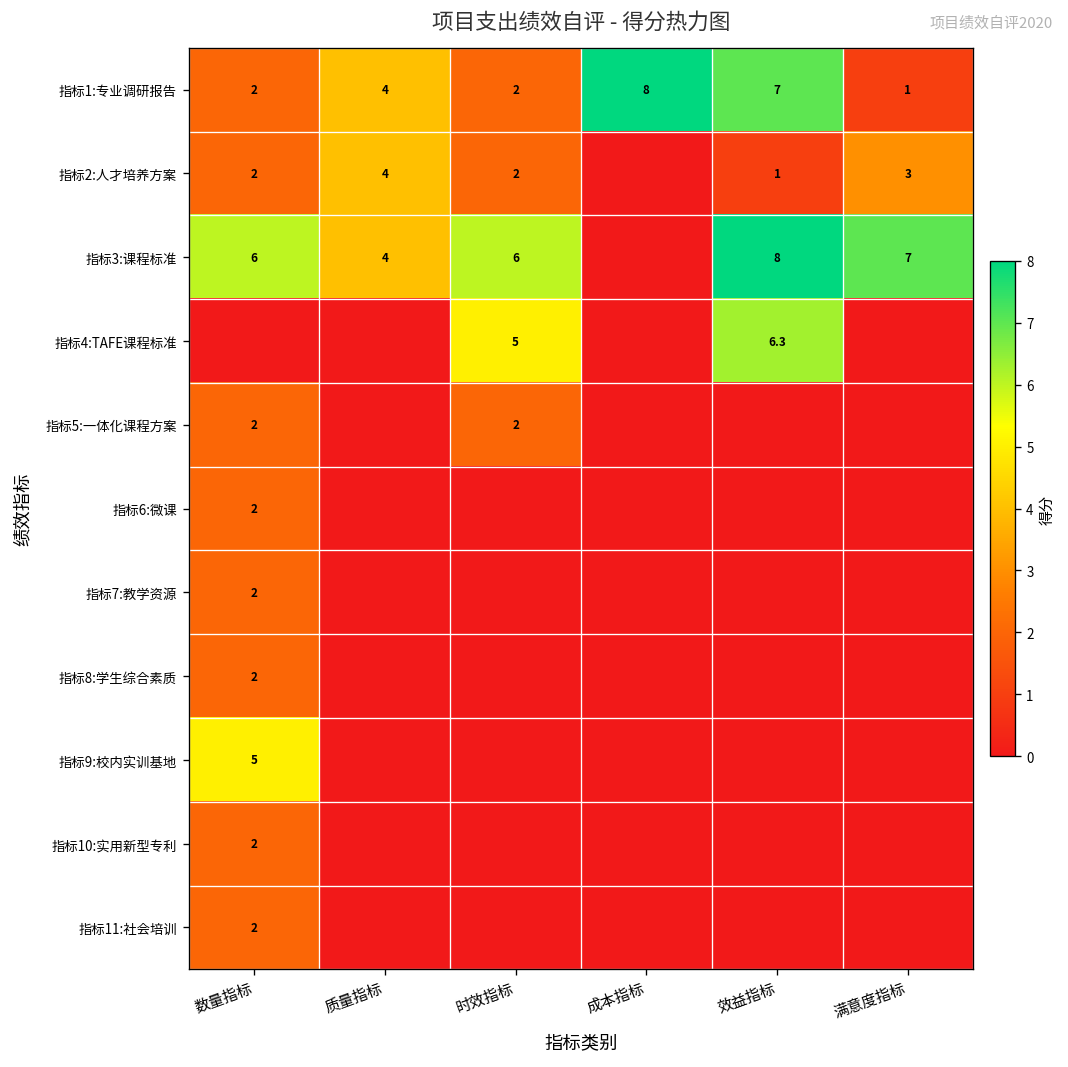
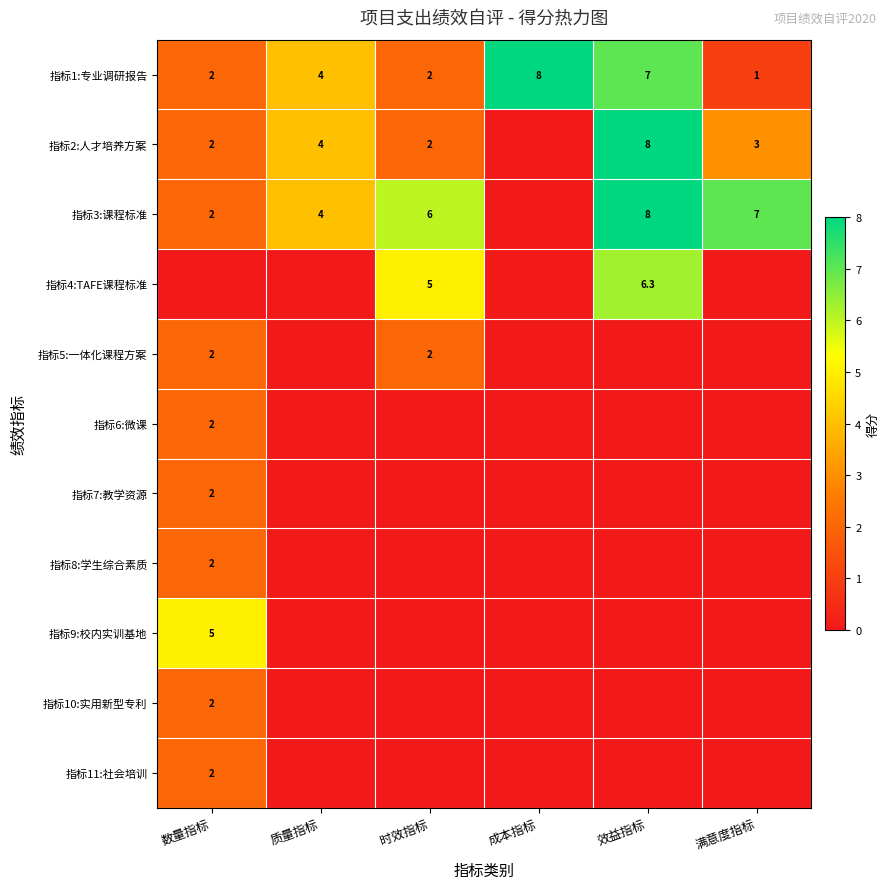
  {
    "指标1:专业调研报告": {
      "数量指标": 2,
      "质量指标": 4,
      "时效指标": 2,
      "成本指标": 8,
      "效益指标": 7,
      "满意度指标": 1
    },
    "指标2:人才培养方案": {
      "数量指标": 2,
      "质量指标": 4,
      "时效指标": 2,
-     "效益指标": 1,
+     "效益指标": 8,
      "满意度指标": 3
    },
    "指标3:课程标准": {
-     "数量指标": 6,
+     "数量指标": 2,
      "质量指标": 4,
      "时效指标": 6,
      "效益指标": 8,
      "满意度指标": 7
    },
    "指标4:TAFE课程标准": {
      "时效指标": 5,
      "效益指标": 6.3
    },
    "指标5:一体化课程方案": {
      "数量指标": 2,
      "时效指标": 2
    },
    "指标6:微课": {
      "数量指标": 2
    },
    "指标7:教学资源": {
      "数量指标": 2
    },
    "指标8:学生综合素质": {
      "数量指标": 2
    },
    "指标9:校内实训基地": {
      "数量指标": 5
    },
    "指标10:实用新型专利": {
      "数量指标": 2
    },
    "指标11:社会培训": {
      "数量指标": 2
    }
  }
